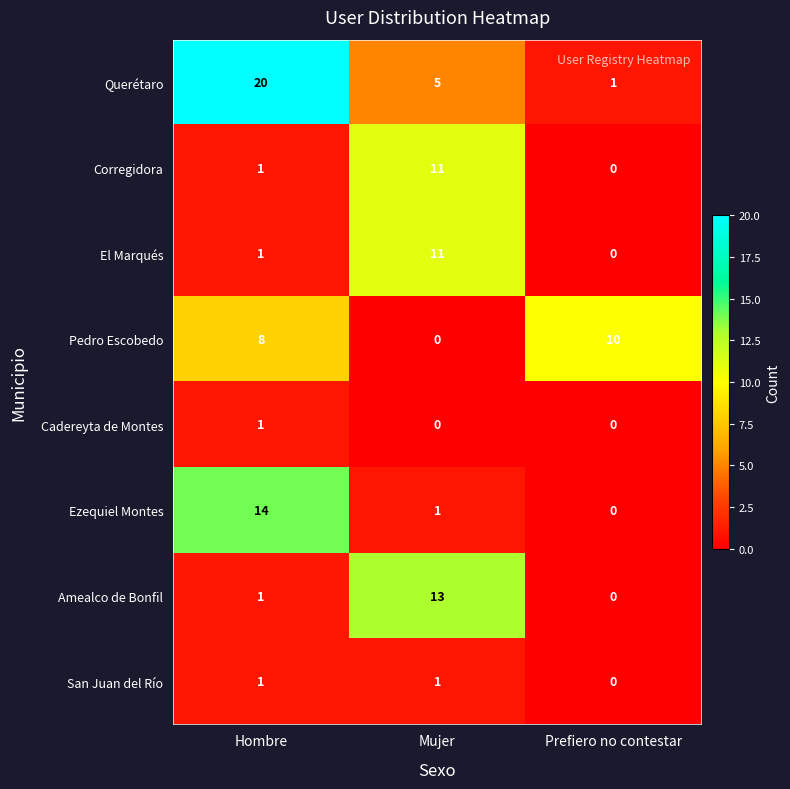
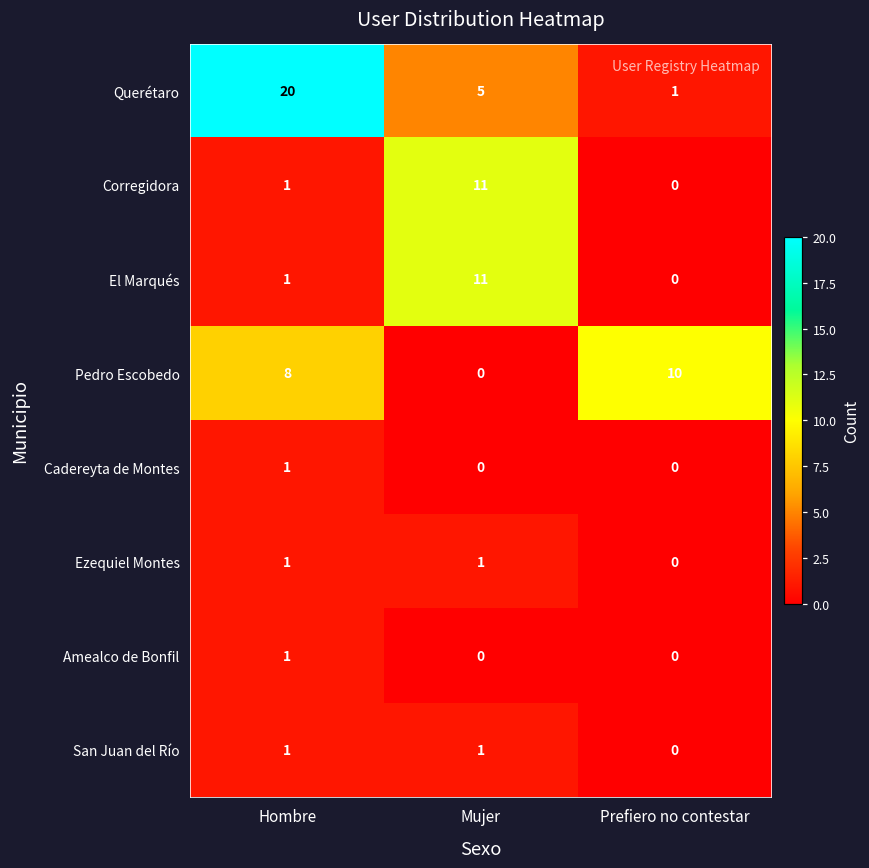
  {
    "Querétaro": {
      "Hombre": 20,
      "Mujer": 5
    },
    "Corregidora": {
      "Hombre": 1,
      "Mujer": 11,
      "Prefiero no contestar": 0
    },
    "El Marqués": {
      "Hombre": 1,
      "Mujer": 11,
      "Prefiero no contestar": 0
    },
    "Pedro Escobedo": {
      "Hombre": 8,
      "Mujer": 0,
      "Prefiero no contestar": 10
    },
    "Cadereyta de Montes": {
      "Hombre": 1,
      "Mujer": 0,
      "Prefiero no contestar": 0
    },
    "Ezequiel Montes": {
-     "Hombre": 14,
+     "Hombre": 1,
      "Mujer": 1,
      "Prefiero no contestar": 0
    },
    "Amealco de Bonfil": {
      "Hombre": 1,
-     "Mujer": 13,
+     "Mujer": 0,
      "Prefiero no contestar": 0
    },
    "San Juan del Río": {
      "Hombre": 1,
      "Mujer": 1,
      "Prefiero no contestar": 0
    }
  }
